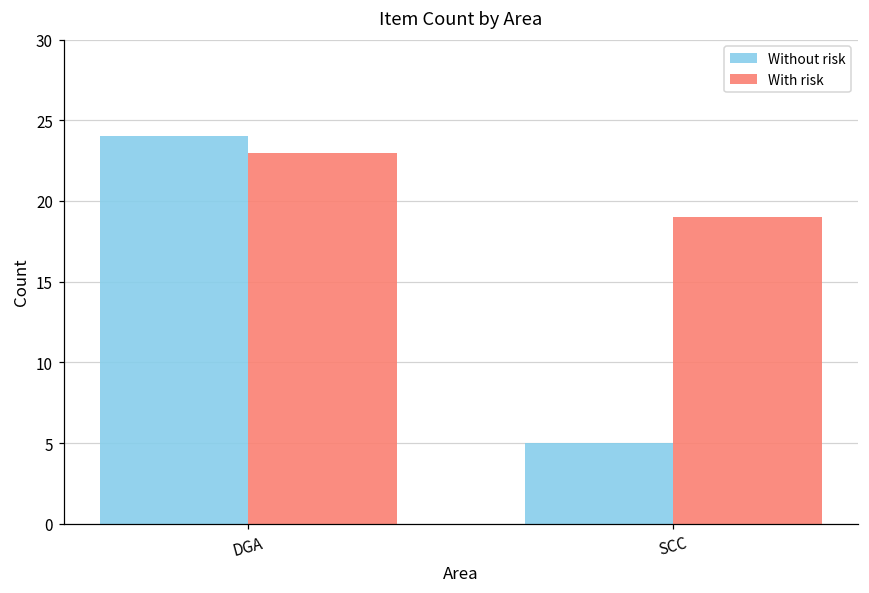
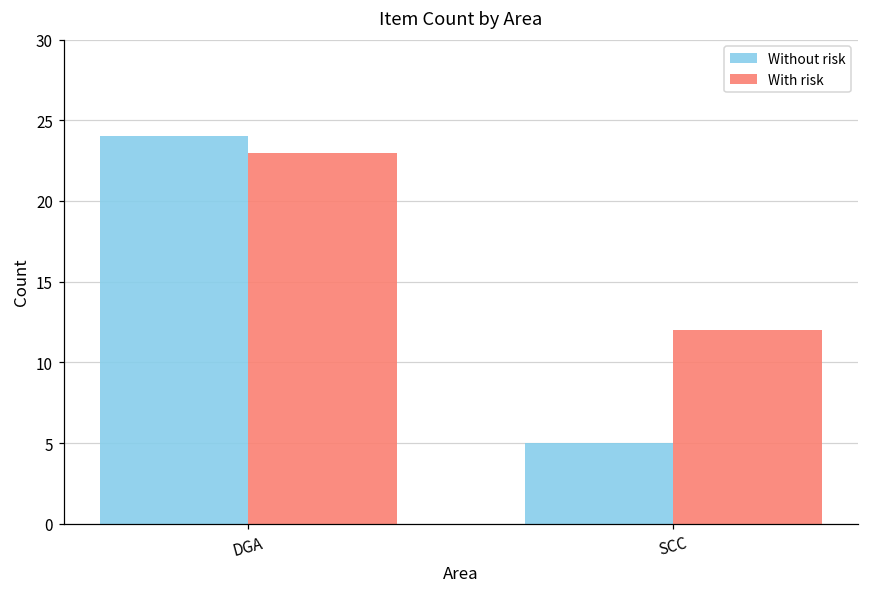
  {
    "Without risk": {
      "DGA": 24,
      "SCC": 5
    },
    "With risk": {
      "DGA": 23,
-     "SCC": 19
+     "SCC": 12
    }
  }
